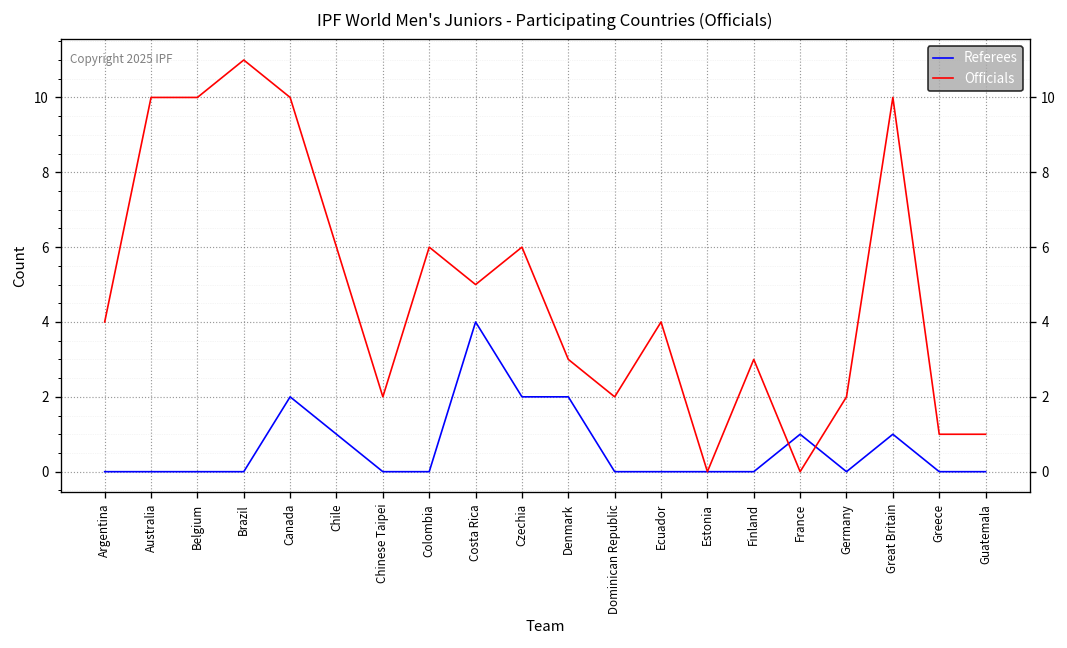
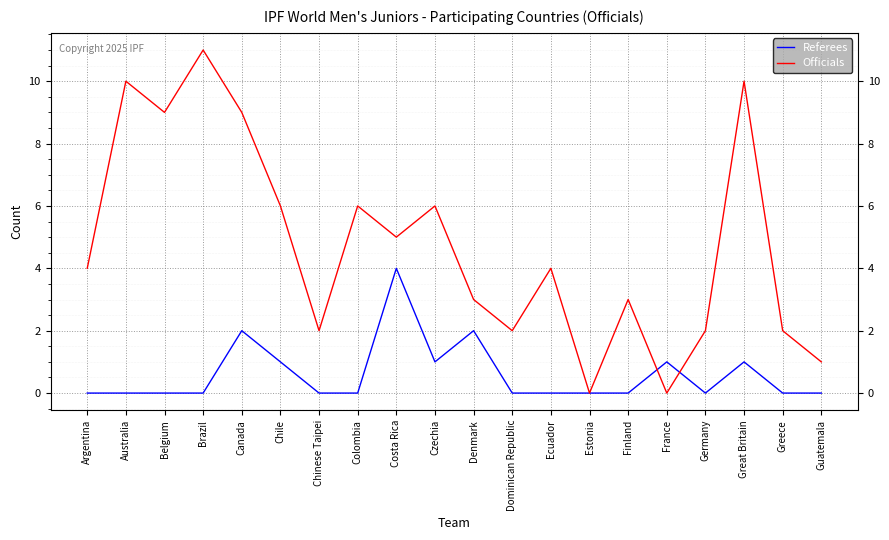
  {
    "Referees": {
      "Argentina": 0,
      "Australia": 0,
      "Belgium": 0,
      "Brazil": 0,
      "Canada": 2,
      "Chile": 1,
      "Chinese Taipei": 0,
      "Colombia": 0,
      "Costa Rica": 4,
-     "Czechia": 2,
+     "Czechia": 1,
      "Denmark": 2,
      "Dominican Republic": 0,
      "Ecuador": 0,
      "Finland": 0,
      "France": 1,
      "Germany": 0,
      "Great Britain": 1,
      "Greece": 0,
      "Guatemala": 0
    },
    "Officials": {
      "Argentina": 4,
      "Australia": 10,
-     "Belgium": 10,
+     "Belgium": 9,
      "Brazil": 11,
-     "Canada": 10,
+     "Canada": 9,
      "Chile": 6,
      "Chinese Taipei": 2,
      "Colombia": 6,
      "Costa Rica": 5,
      "Czechia": 6,
      "Denmark": 3,
      "Dominican Republic": 2,
      "Ecuador": 4,
      "Finland": 3,
      "France": 0,
      "Germany": 2,
      "Great Britain": 10,
-     "Greece": 1,
+     "Greece": 2,
      "Guatemala": 1
    }
  }
